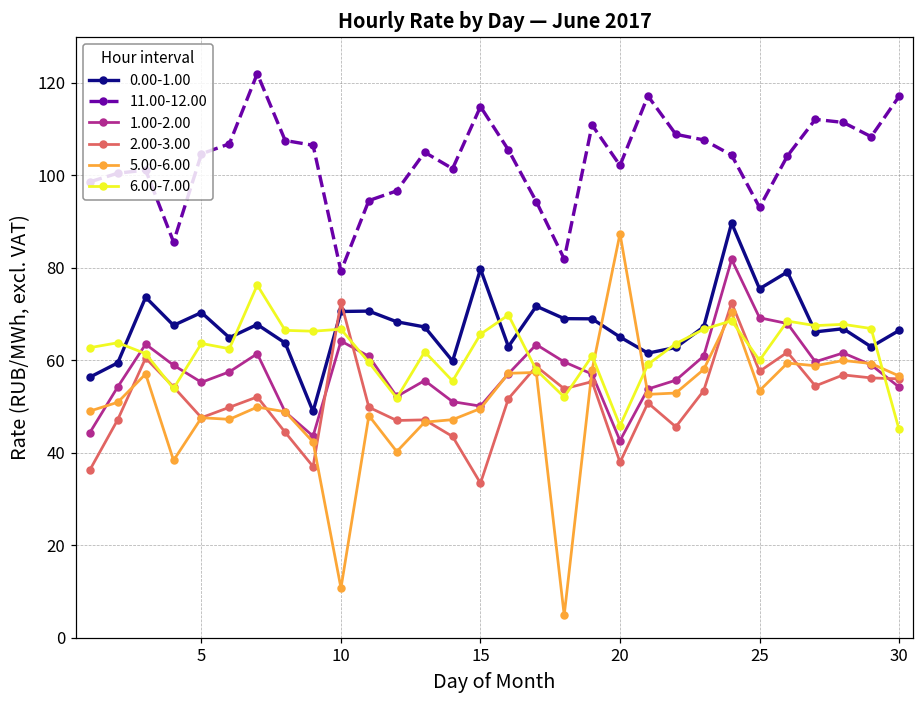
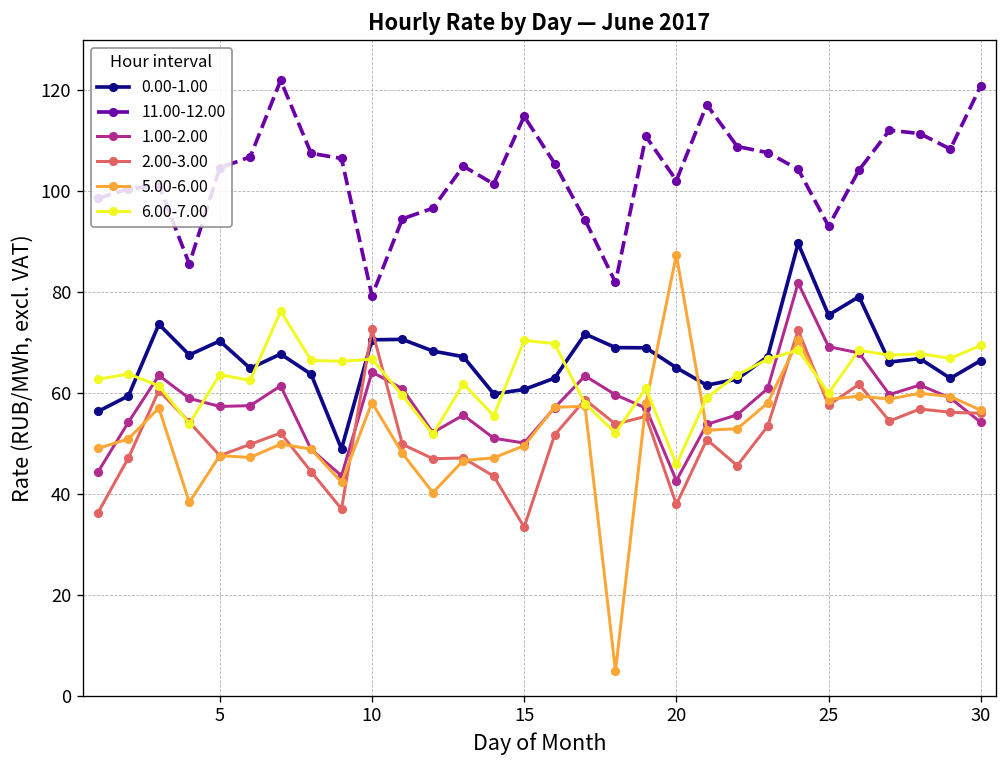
  {
    "0.00-1.00": {
      "5": 70,
      "10": 71,
-     "15": 80,
+     "15": 61,
      "20": 65,
      "25": 75,
      "30": 66
    },
    "11.00-12.00": {
      "10": 79,
      "15": 115,
      "20": 102,
      "25": 93,
-     "30": 117
+     "30": 121
    },
    "1.00-2.00": {
-     "5": 55,
+     "5": 57,
      "10": 64,
      "20": 43,
      "25": 69,
      "30": 54
    },
    "2.00-3.00": {
      "10": 73,
      "15": 33,
      "20": 38,
      "25": 58,
      "30": 56
    },
    "5.00-6.00": {
-     "10": 11,
+     "10": 58,
      "20": 87,
-     "25": 53,
+     "25": 59,
      "30": 57
    },
    "6.00-7.00": {
      "5": 64,
      "10": 67,
-     "15": 66,
+     "15": 70,
      "20": 46,
      "25": 60,
-     "30": 45
+     "30": 69
    }
  }
